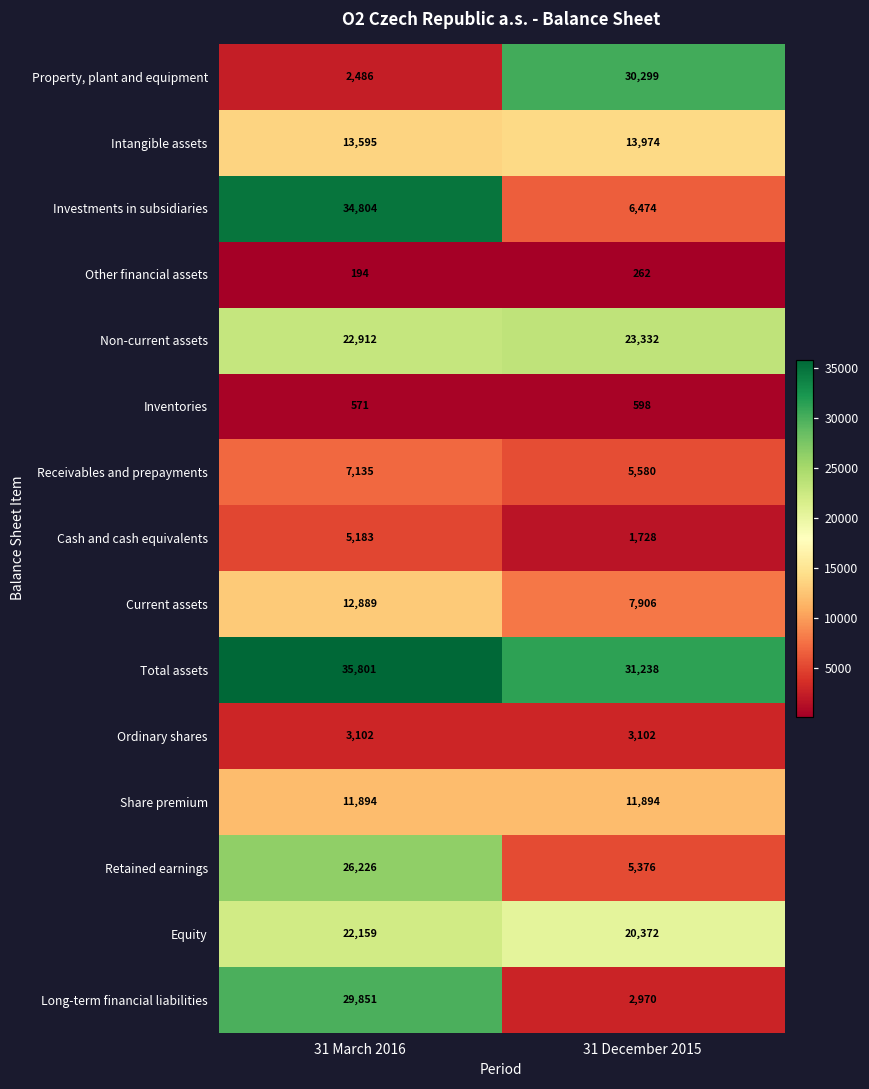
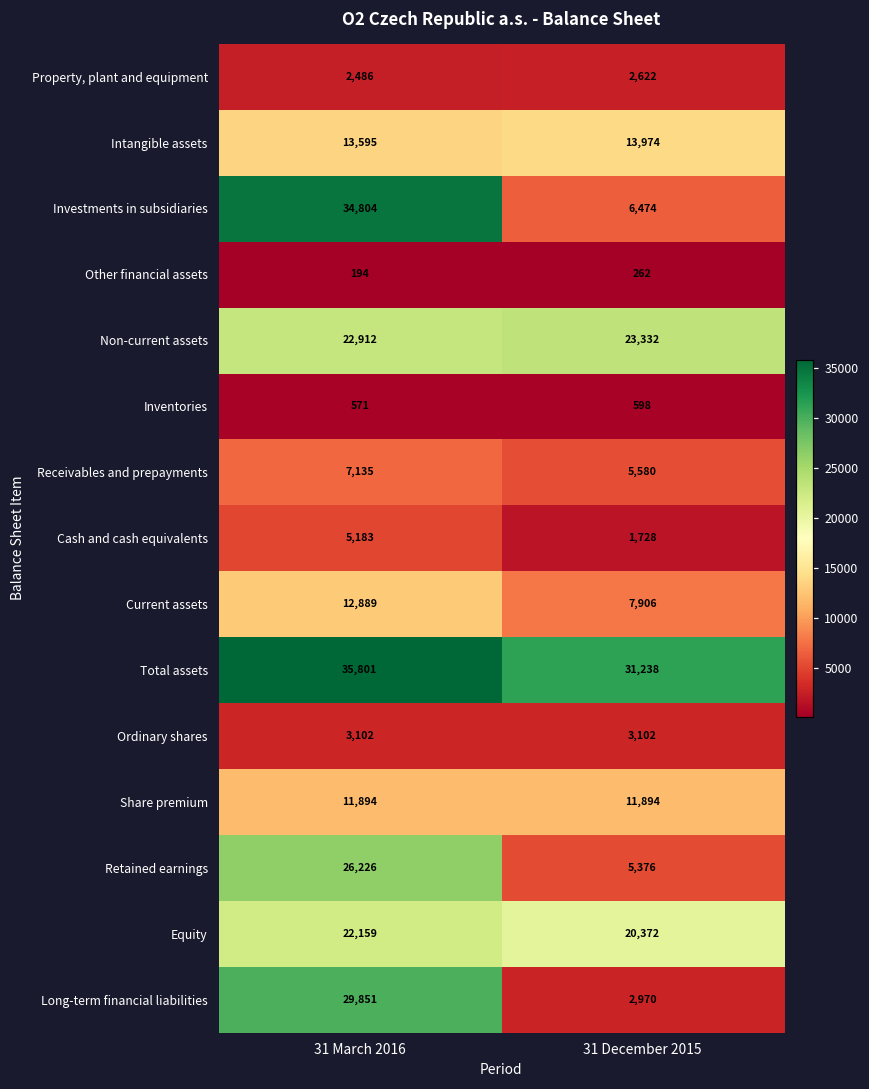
  {
    "Property, plant and equipment": {
      "31 March 2016": "2,486",
-     "31 December 2015": "30,299"
+     "31 December 2015": "2,622"
    },
    "Intangible assets": {
      "31 March 2016": "13,595",
      "31 December 2015": "13,974"
    },
    "Investments in subsidiaries": {
      "31 March 2016": "34,804",
      "31 December 2015": "6,474"
    },
    "Other financial assets": {
      "31 March 2016": "194",
      "31 December 2015": "262"
    },
    "Non-current assets": {
      "31 March 2016": "22,912",
      "31 December 2015": "23,332"
    },
    "Inventories": {
      "31 March 2016": "571",
      "31 December 2015": "598"
    },
    "Receivables and prepayments": {
      "31 March 2016": "7,135",
      "31 December 2015": "5,580"
    },
    "Cash and cash equivalents": {
      "31 March 2016": "5,183",
      "31 December 2015": "1,728"
    },
    "Current assets": {
      "31 March 2016": "12,889",
      "31 December 2015": "7,906"
    },
    "Total assets": {
      "31 March 2016": "35,801",
      "31 December 2015": "31,238"
    },
    "Ordinary shares": {
      "31 March 2016": "3,102",
      "31 December 2015": "3,102"
    },
    "Share premium": {
      "31 March 2016": "11,894",
      "31 December 2015": "11,894"
    },
    "Retained earnings": {
      "31 March 2016": "26,226",
      "31 December 2015": "5,376"
    },
    "Equity": {
      "31 March 2016": "22,159",
      "31 December 2015": "20,372"
    },
    "Long-term financial liabilities": {
      "31 March 2016": "29,851",
      "31 December 2015": "2,970"
    }
  }
